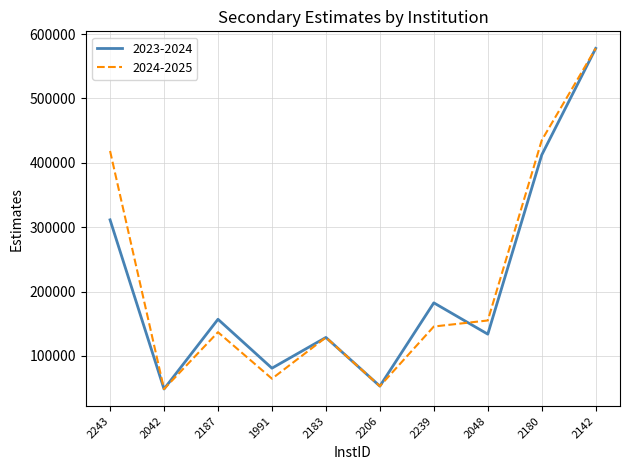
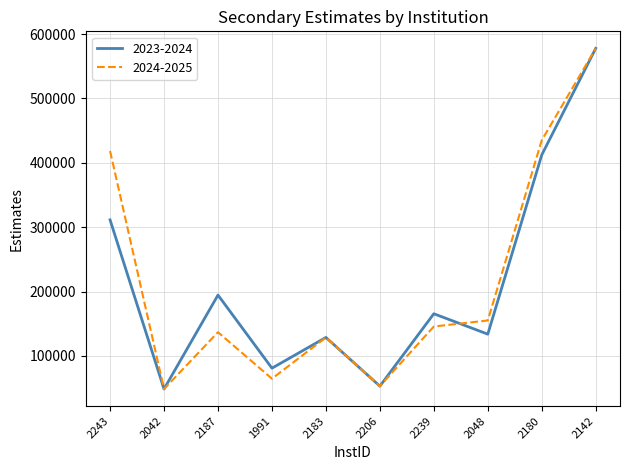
  {
    "2023-2024": {
      "2243": 310000,
-     "2187": 160000,
+     "2187": 190000,
      "1991": 80000,
-     "2239": 180000,
+     "2239": 170000,
      "2048": 130000,
      "2180": 410000
    },
    "2024-2025": {
      "2243": 420000,
      "2187": 140000,
      "1991": 60000,
      "2239": 150000,
      "2048": 160000,
      "2180": 440000
    }
  }
